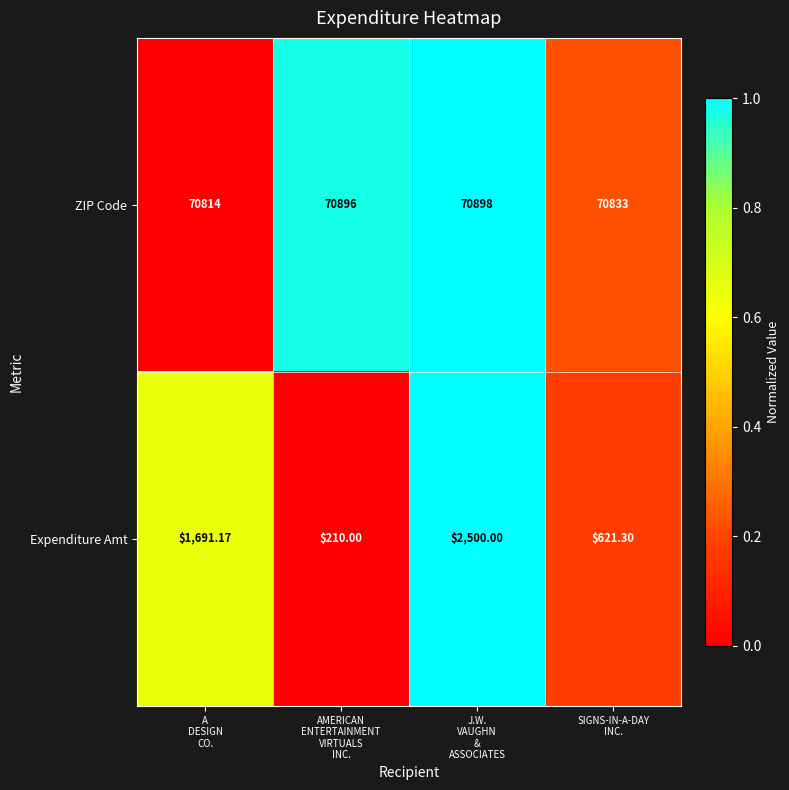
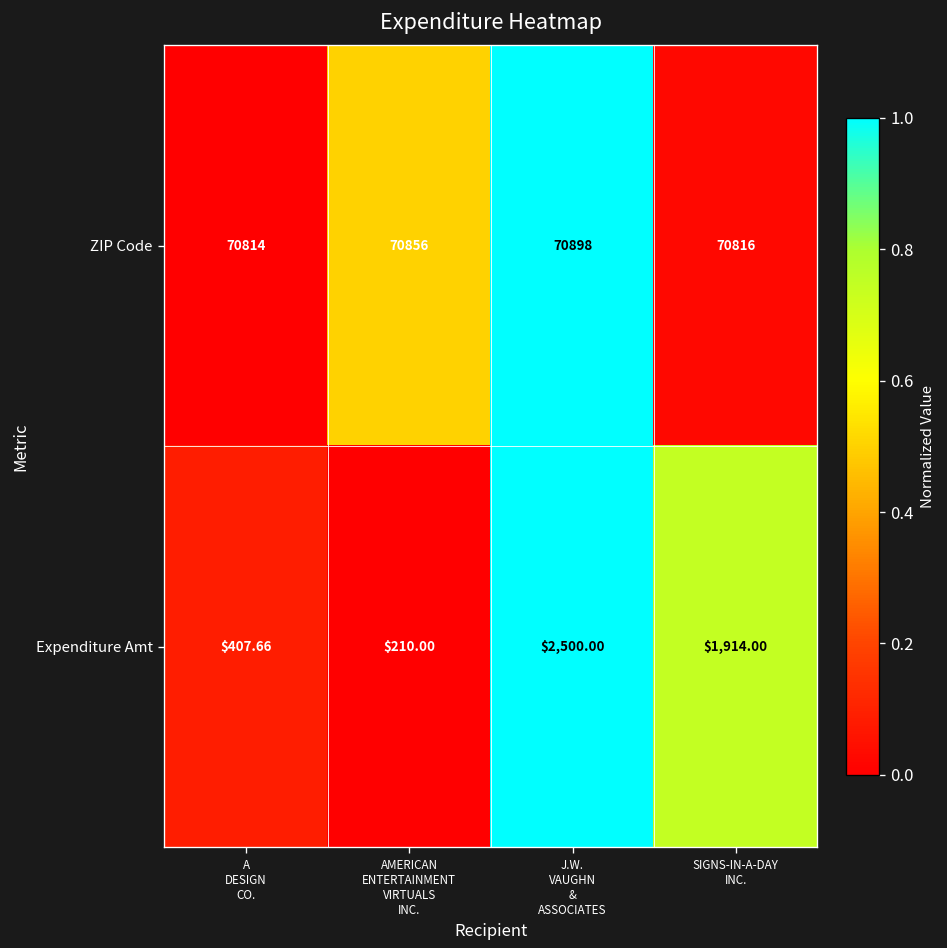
  {
    "ZIP Code": {
      "A DESIGN CO.": "70814",
-     "AMERICAN ENTERTAINMENT VIRTUALS INC.": "70896",
+     "AMERICAN ENTERTAINMENT VIRTUALS INC.": "70856",
      "J.W. VAUGHN & ASSOCIATES": "70898",
-     "SIGNS-IN-A-DAY INC.": "70833"
+     "SIGNS-IN-A-DAY INC.": "70816"
    },
    "Expenditure Amt": {
-     "A DESIGN CO.": "$1,691.17",
+     "A DESIGN CO.": "$407.66",
      "AMERICAN ENTERTAINMENT VIRTUALS INC.": "$210.00",
      "J.W. VAUGHN & ASSOCIATES": "$2,500.00",
-     "SIGNS-IN-A-DAY INC.": "$621.30"
+     "SIGNS-IN-A-DAY INC.": "$1,914.00"
    }
  }
